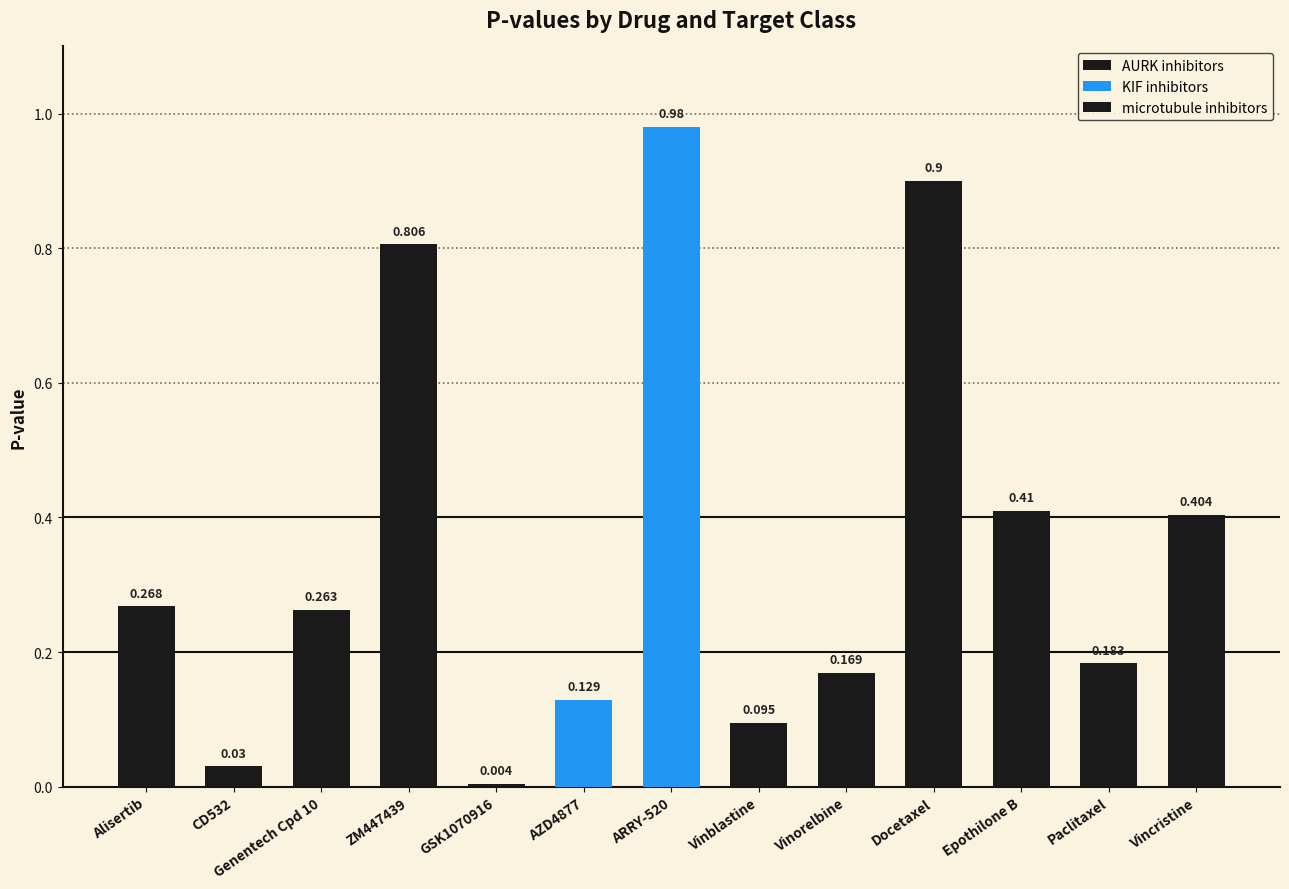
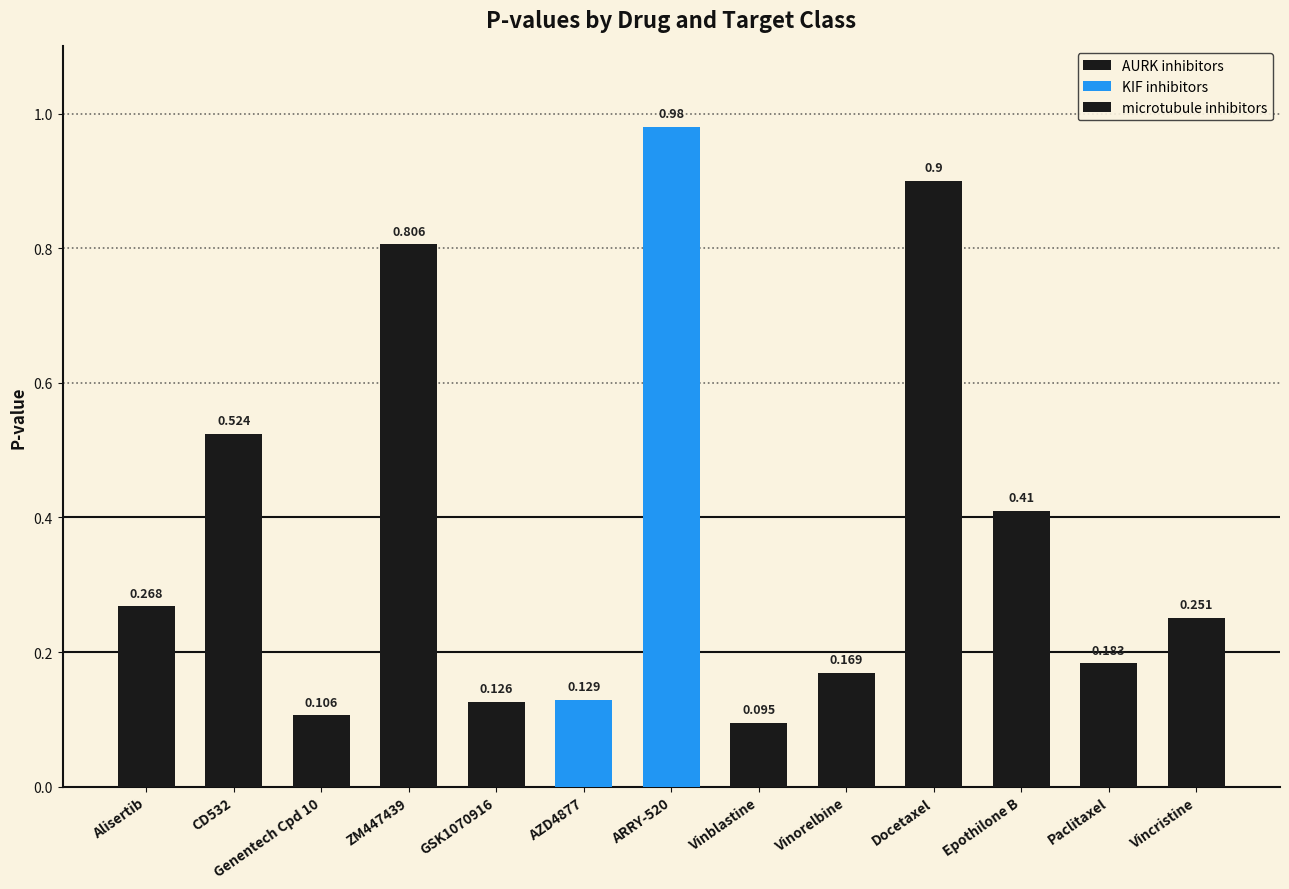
  {
    "Alisertib": 0.268,
-   "CD532": 0.03,
-   "Genentech Cpd 10": 0.263,
+   "CD532": 0.524,
+   "Genentech Cpd 10": 0.106,
    "ZM447439": 0.806,
-   "GSK1070916": 0.004,
+   "GSK1070916": 0.126,
    "AZD4877": 0.129,
    "ARRY-520": 0.98,
    "Vinblastine": 0.095,
    "Vinorelbine": 0.169,
    "Docetaxel": 0.9,
    "Epothilone B": 0.41,
    "Paclitaxel": 0.183,
-   "Vincristine": 0.404
+   "Vincristine": 0.251
  }
